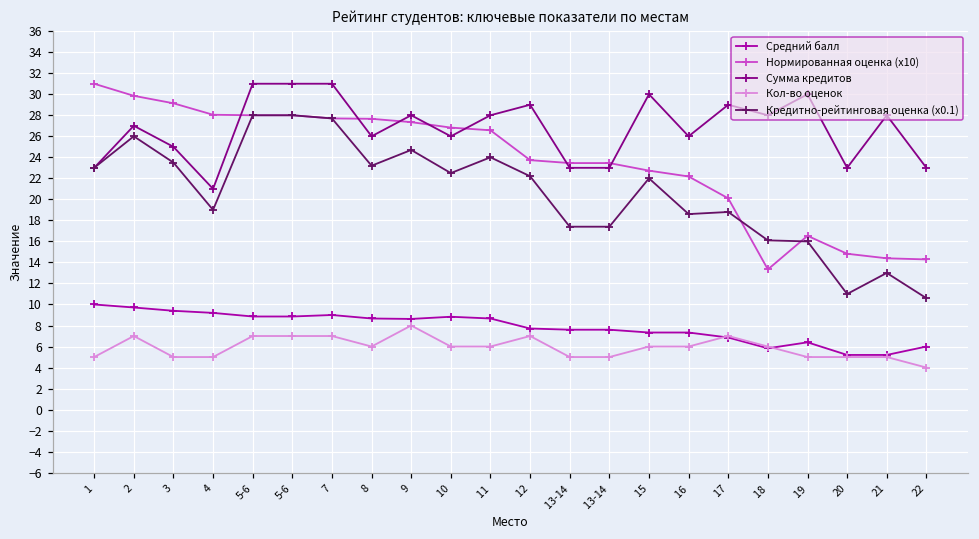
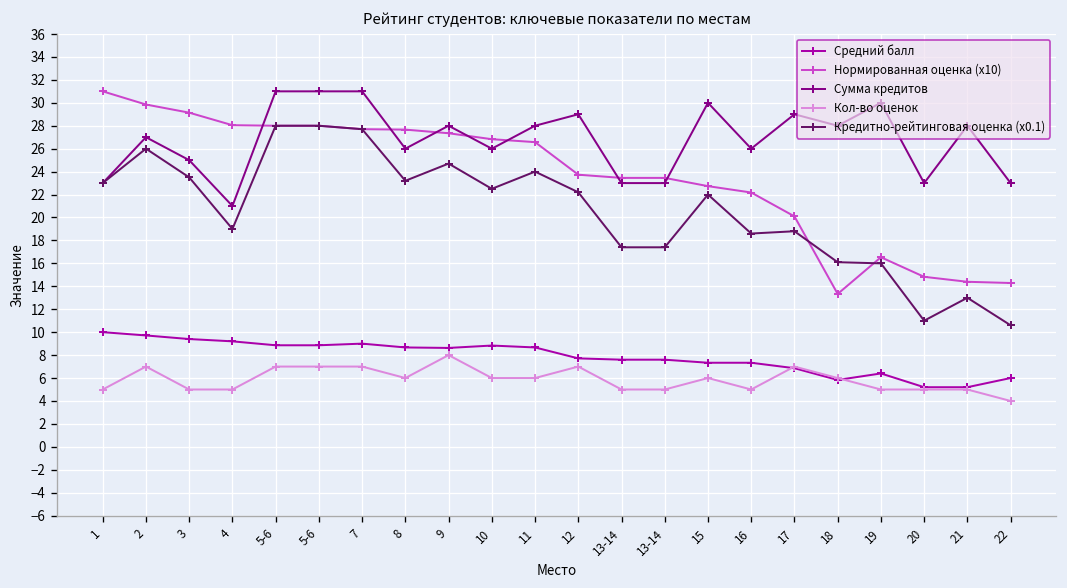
  {
    "Нормированная оценка (x10)": {
      "1": 31,
      "2": 30,
      "3": 29,
      "4": 28,
      "8": 28,
      "9": 27,
      "10": 27,
      "11": 27,
      "12": 24,
      "15": 23,
      "16": 22,
      "17": 20,
      "18": 13,
      "19": 17,
      "20": 15,
      "21": 14,
      "22": 14
    },
    "Кол-во оценок": {
      "1": 5,
      "2": 7,
      "3": 5,
      "4": 5,
      "7": 7,
      "8": 6,
      "9": 8,
      "10": 6,
      "11": 6,
      "12": 7,
      "15": 6,
-     "16": 6,
+     "16": 5,
      "19": 5,
      "22": 4
    }
  }
